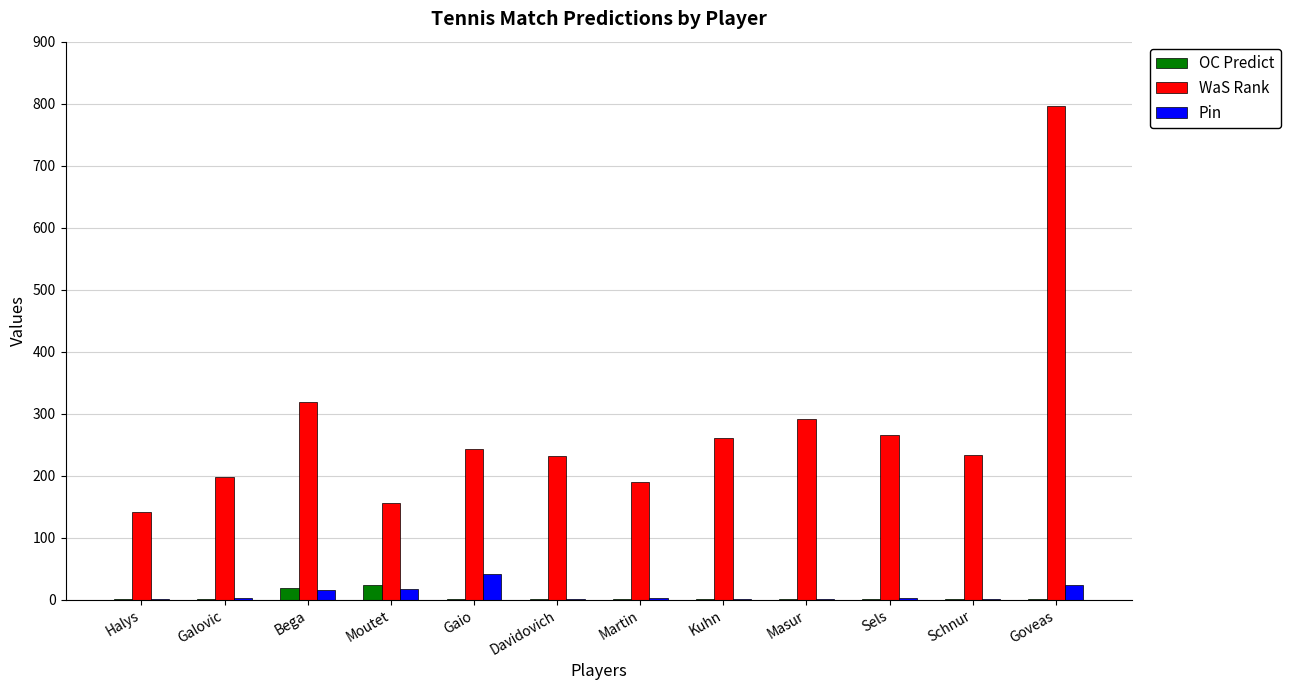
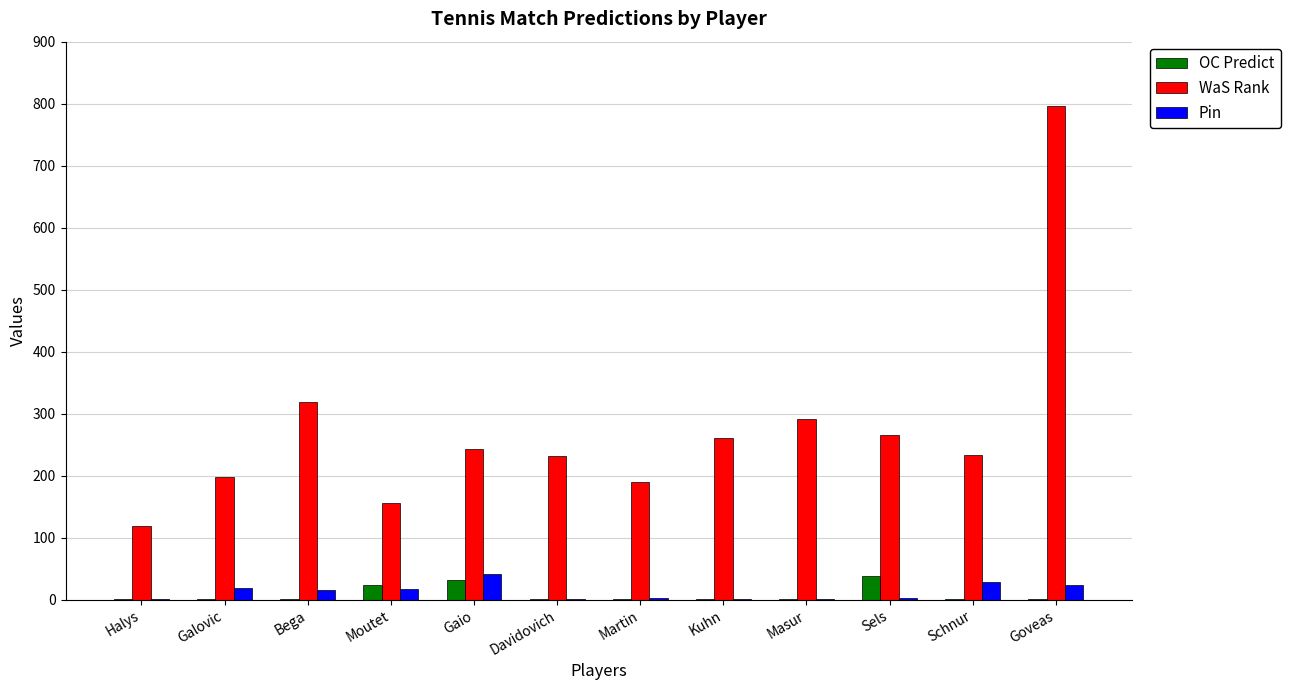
  {
    "OC Predict": {
-     "Bega": 20,
+     "Bega": 0,
      "Moutet": 20,
-     "Gaio": 0,
-     "Sels": 0
+     "Gaio": 30,
+     "Sels": 40
    },
    "WaS Rank": {
-     "Halys": 140,
+     "Halys": 120,
      "Galovic": 200,
      "Bega": 320,
      "Moutet": 160,
      "Gaio": 240,
      "Davidovich": 230,
      "Martin": 190,
      "Kuhn": 260,
      "Masur": 290,
      "Sels": 270,
      "Schnur": 230,
      "Goveas": 800
    },
    "Pin": {
-     "Galovic": 0,
+     "Galovic": 20,
      "Bega": 20,
      "Moutet": 20,
      "Gaio": 40,
-     "Schnur": 0,
+     "Schnur": 30,
      "Goveas": 20
    }
  }
